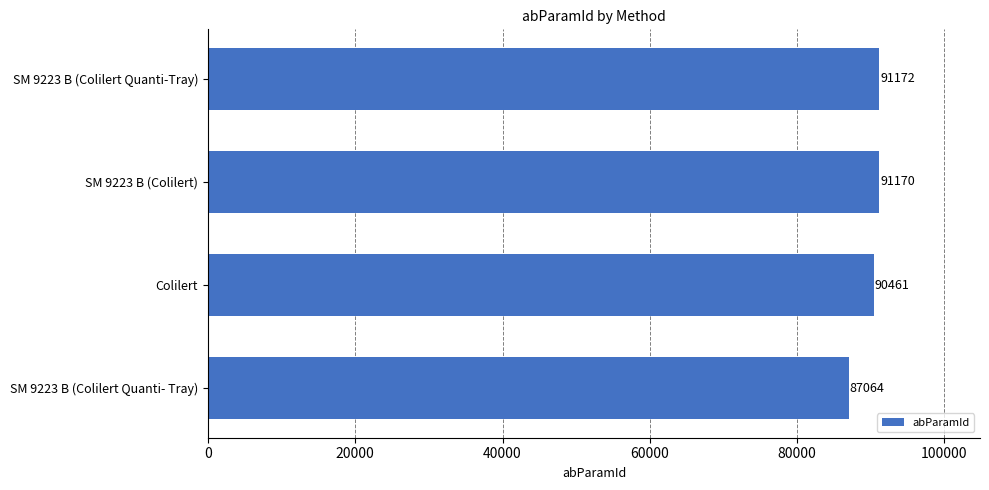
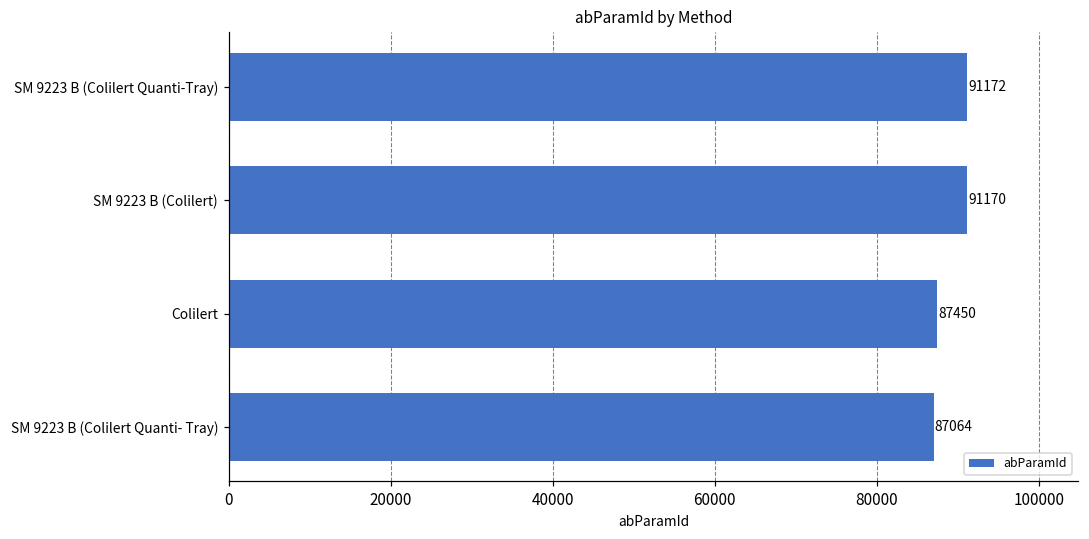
  {
    "SM 9223 B (Colilert Quanti-Tray)": 91172,
    "SM 9223 B (Colilert)": 91170,
-   "Colilert": 90461,
+   "Colilert": 87450,
    "SM 9223 B (Colilert Quanti- Tray)": 87064
  }
